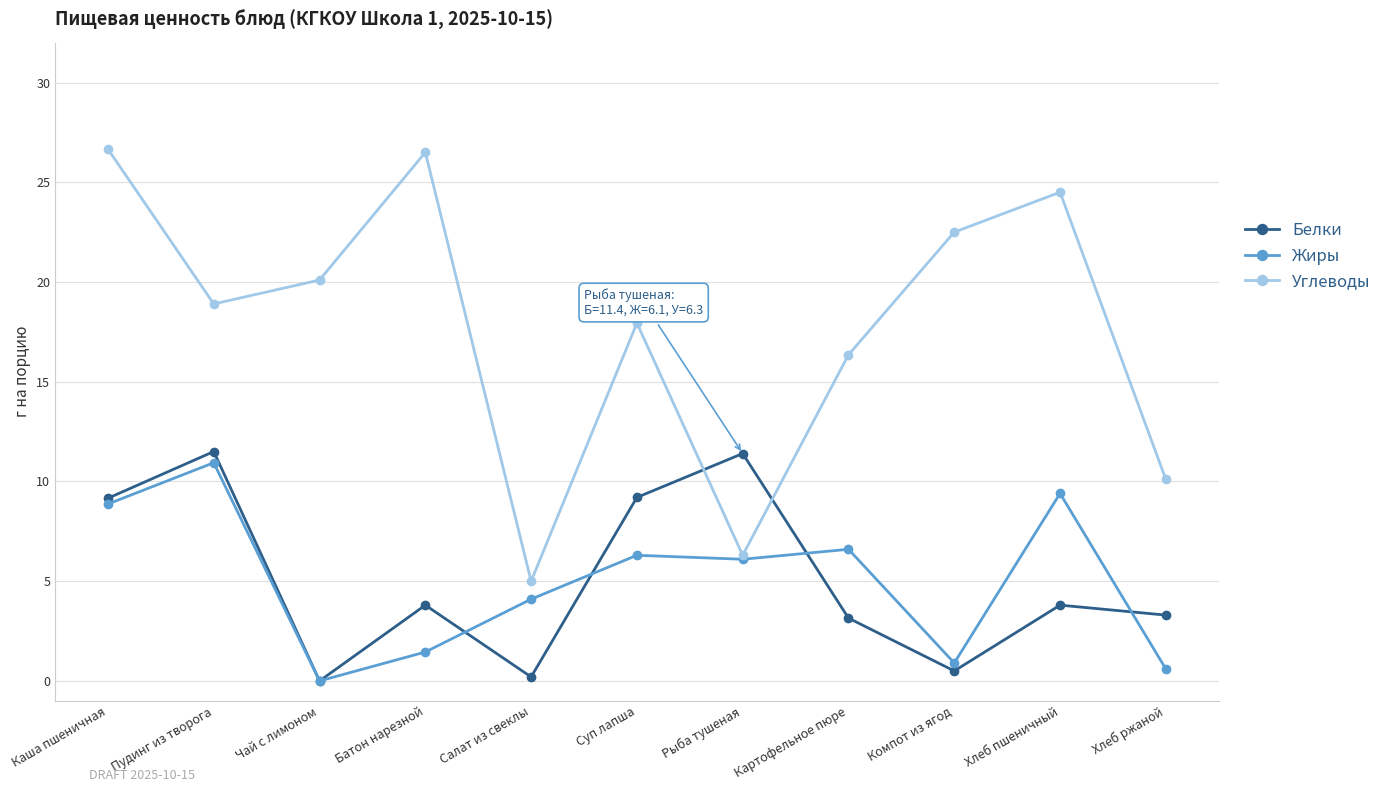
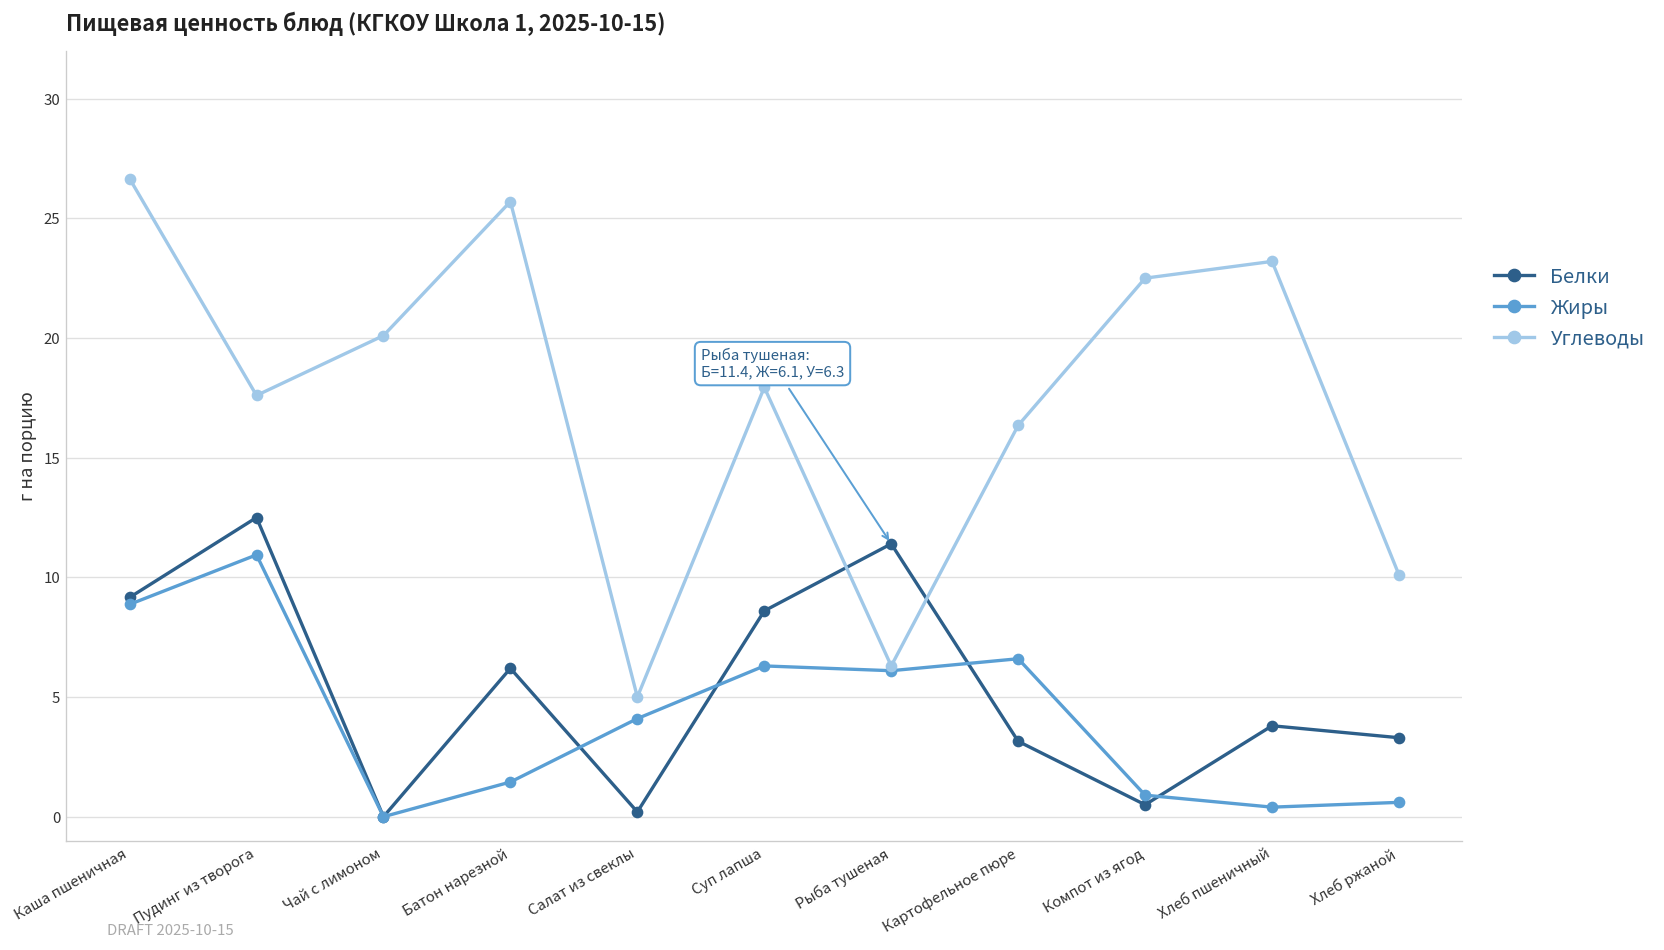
  {
    "Белки": {
      "Каша пшеничная": 9.2,
-     "Пудинг из творога": 11.5,
-     "Батон нарезной": 3.8,
+     "Пудинг из творога": 12.5,
+     "Батон нарезной": 6.2,
      "Салат из свеклы": 0.2,
-     "Суп лапша": 9.2,
+     "Суп лапша": 8.6,
      "Рыба тушеная": 11.4,
      "Картофельное пюре": 3.2,
      "Компот из ягод": 0.5,
      "Хлеб пшеничный": 3.8,
      "Хлеб ржаной": 3.3
    },
    "Жиры": {
      "Каша пшеничная": 8.9,
      "Пудинг из творога": 10.9,
      "Батон нарезной": 1.5,
      "Салат из свеклы": 4.1,
      "Суп лапша": 6.3,
      "Рыба тушеная": 6.1,
      "Картофельное пюре": 6.6,
      "Компот из ягод": 0.9,
-     "Хлеб пшеничный": 9.4,
+     "Хлеб пшеничный": 0.4,
      "Хлеб ржаной": 0.6
    },
    "Углеводы": {
      "Каша пшеничная": 26.7,
-     "Пудинг из творога": 18.9,
+     "Пудинг из творога": 17.6,
      "Чай с лимоном": 20.1,
-     "Батон нарезной": 26.5,
+     "Батон нарезной": 25.7,
      "Салат из свеклы": 5.0,
      "Рыба тушеная": 6.3,
      "Картофельное пюре": 16.4,
      "Компот из ягод": 22.5,
-     "Хлеб пшеничный": 24.5,
+     "Хлеб пшеничный": 23.2,
      "Хлеб ржаной": 10.1
    }
  }
